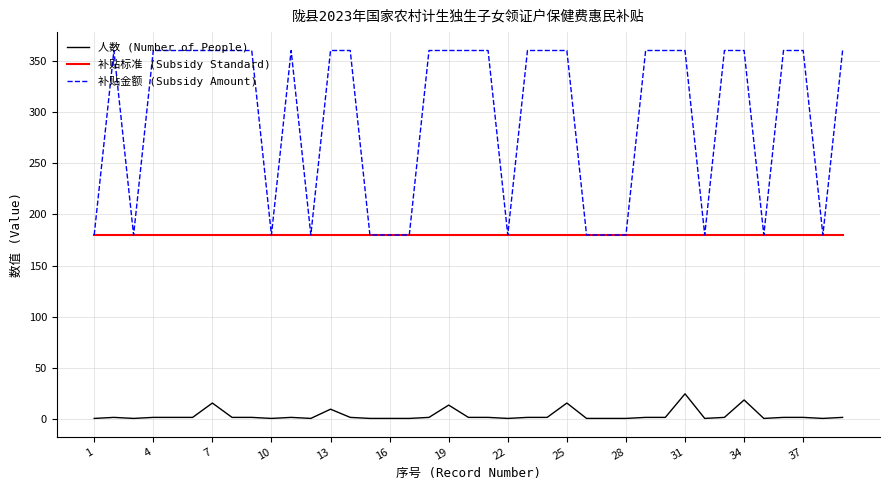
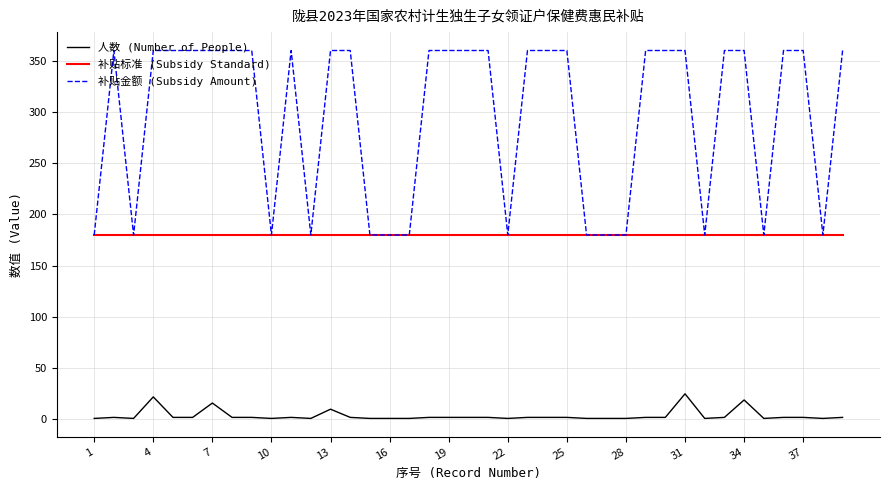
  {
    "人数 (Number of People)": {
      "1": 1,
-     "4": 2,
+     "4": 22,
      "7": 16,
      "10": 1,
      "13": 10,
      "16": 1,
-     "19": 14,
+     "19": 2,
      "22": 1,
-     "25": 16,
+     "25": 2,
      "28": 1,
      "31": 25,
      "34": 19,
      "37": 2
    },
    "补贴标准 (Subsidy Standard)": {
      "4": 180,
      "7": 180,
      "13": 180,
      "19": 180,
      "25": 180,
      "31": 180,
      "34": 180,
      "37": 180
    },
    "补贴金额 (Subsidy Amount)": {
      "4": 360,
      "7": 360,
      "13": 360,
      "19": 360,
      "25": 360,
      "31": 360,
      "34": 360,
      "37": 360
    }
  }
